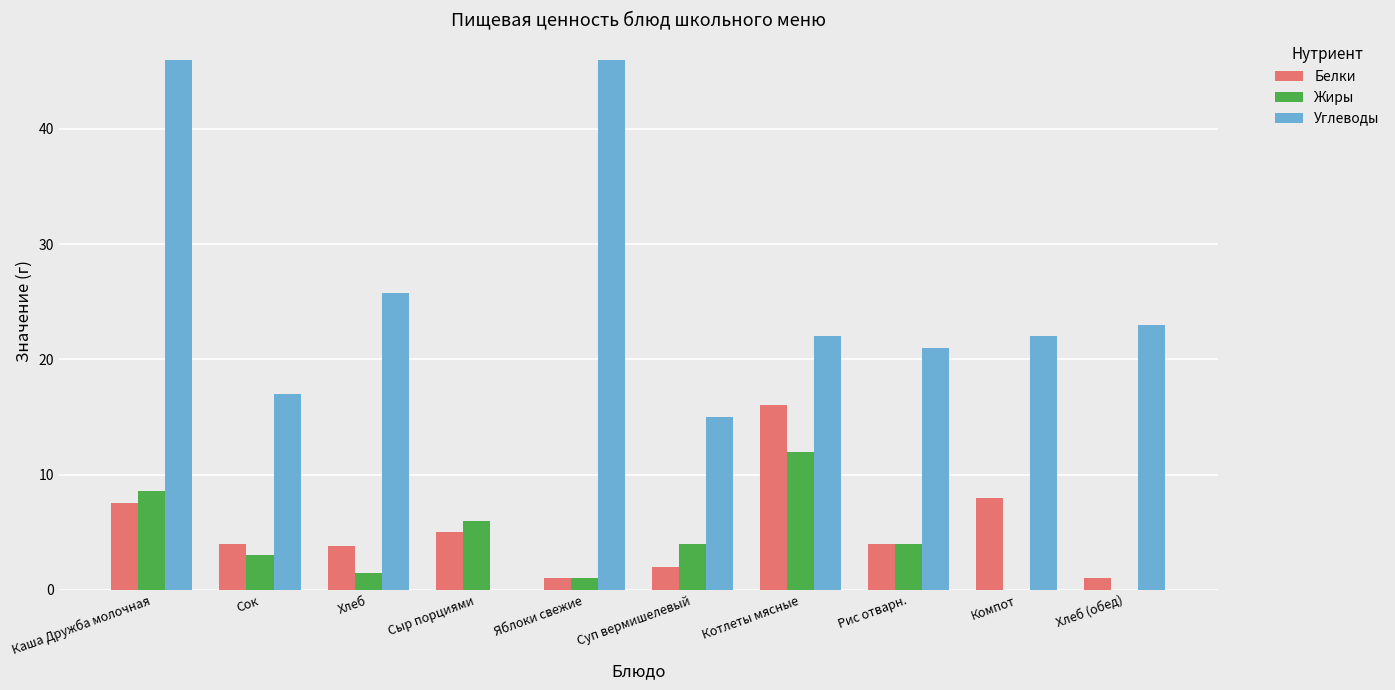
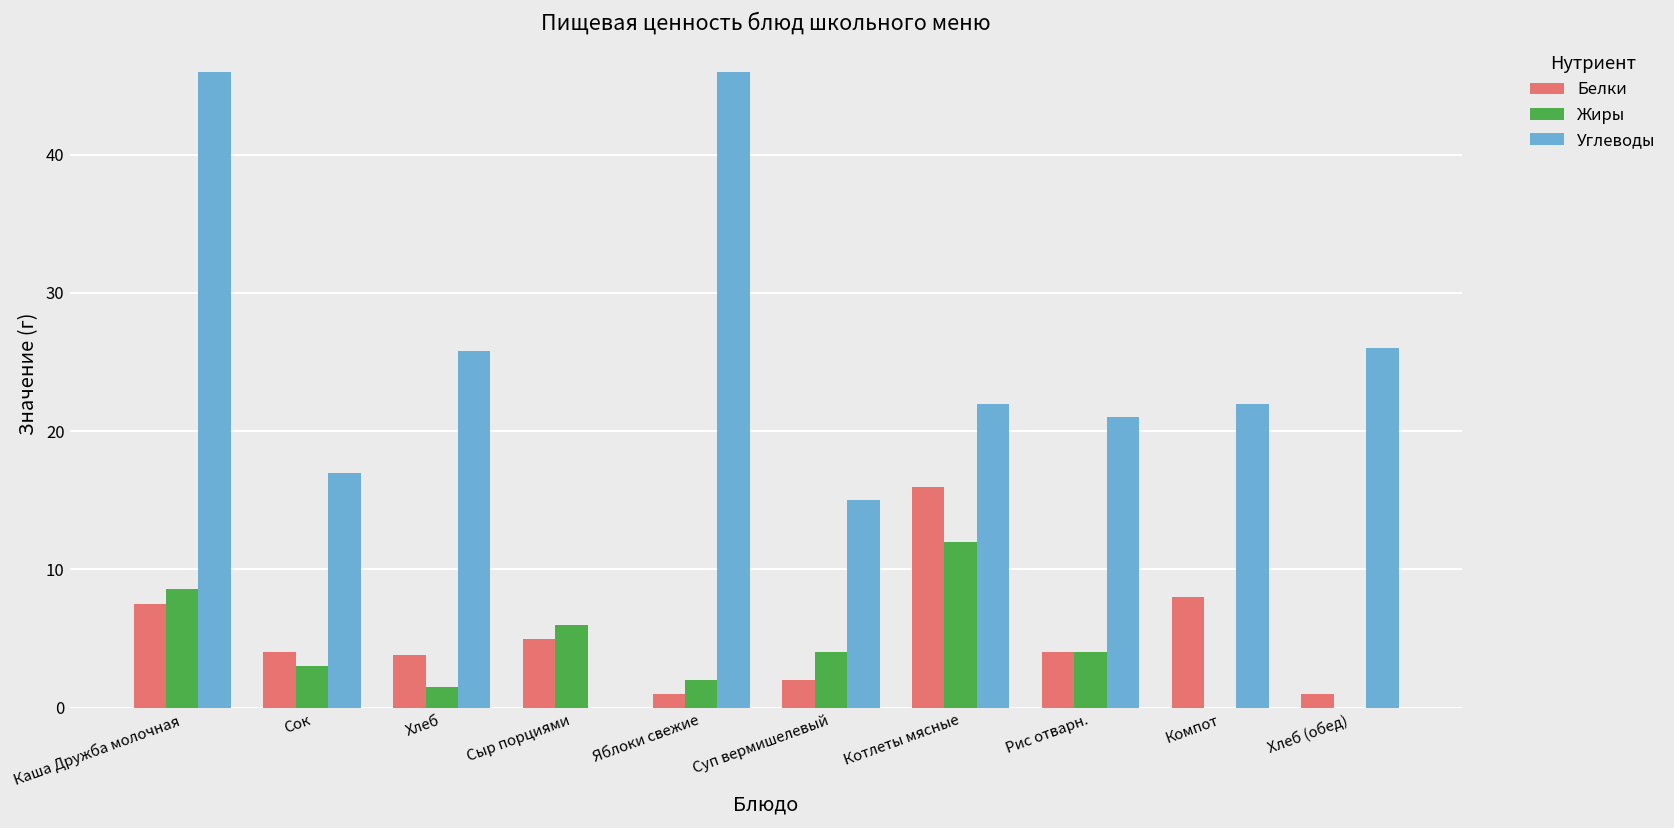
  {
    "Белки": {
      "Каша Дружба молочная": 7.5,
      "Сок": 4,
      "Хлеб": 4,
      "Сыр порциями": 5,
      "Яблоки свежие": 1,
      "Суп вермишелевый": 2,
      "Котлеты мясные": 16,
      "Рис отварн.": 4,
      "Компот": 8,
      "Хлеб (обед)": 1
    },
    "Жиры": {
      "Каша Дружба молочная": 8.6,
      "Сок": 3,
      "Хлеб": 1.5,
      "Сыр порциями": 6,
-     "Яблоки свежие": 1,
+     "Яблоки свежие": 2,
      "Суп вермишелевый": 4,
      "Котлеты мясные": 12,
      "Рис отварн.": 4,
      "Компот": 0,
      "Хлеб (обед)": 0
    },
    "Углеводы": {
      "Каша Дружба молочная": 46,
      "Сок": 17,
      "Хлеб": 26,
      "Сыр порциями": 0,
      "Яблоки свежие": 46,
      "Суп вермишелевый": 15,
      "Котлеты мясные": 22,
      "Рис отварн.": 21,
      "Компот": 22,
-     "Хлеб (обед)": 23
+     "Хлеб (обед)": 26
    }
  }
